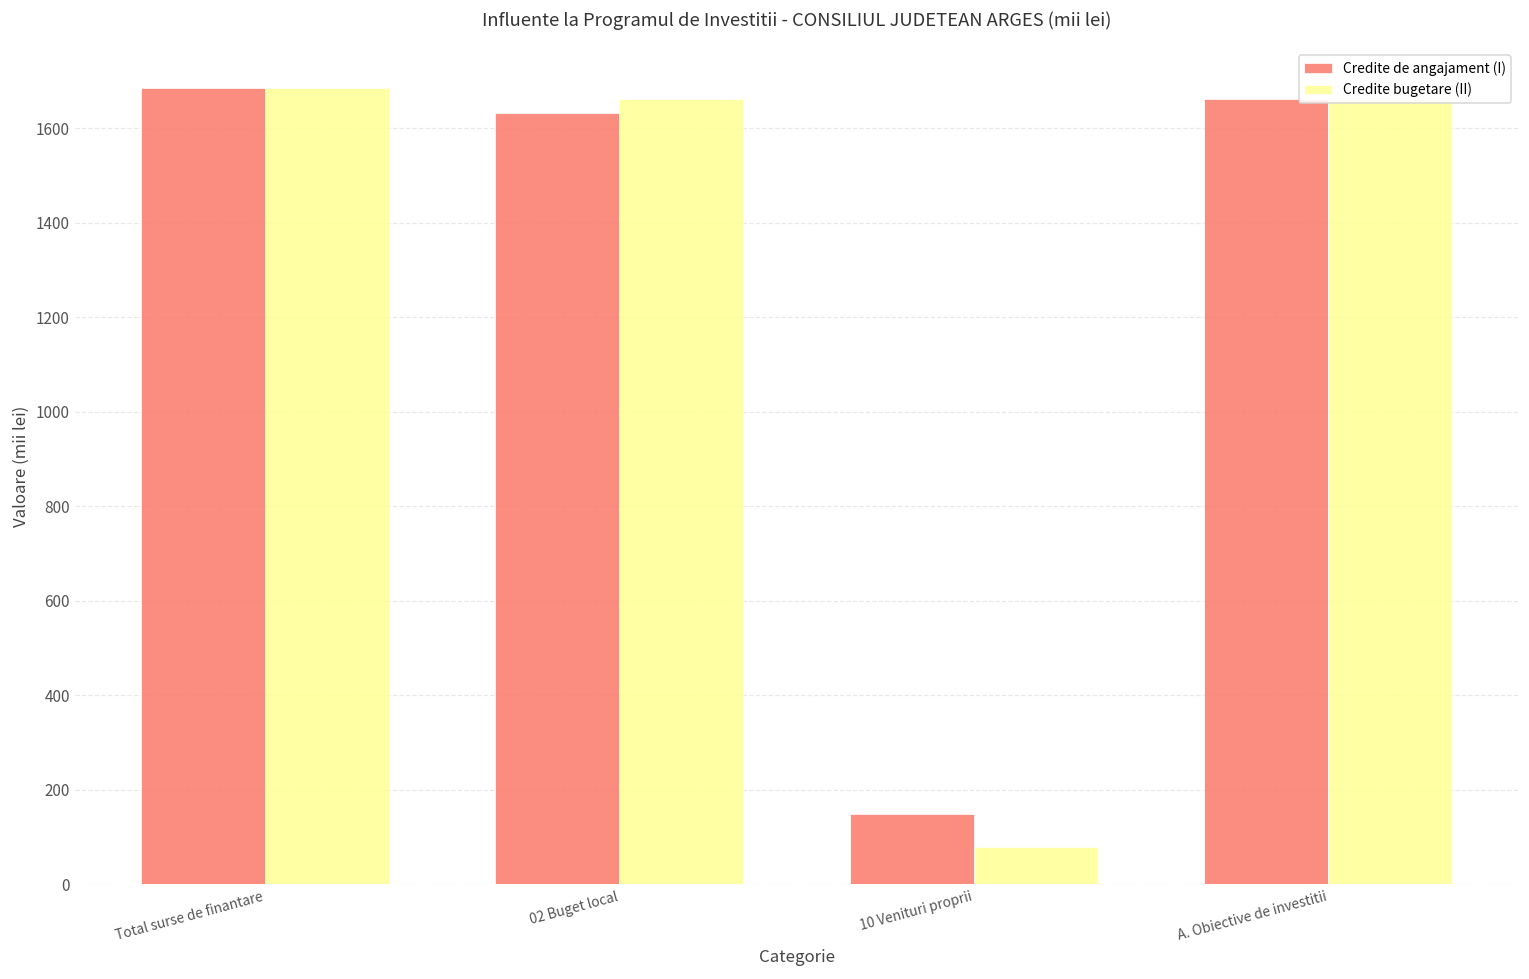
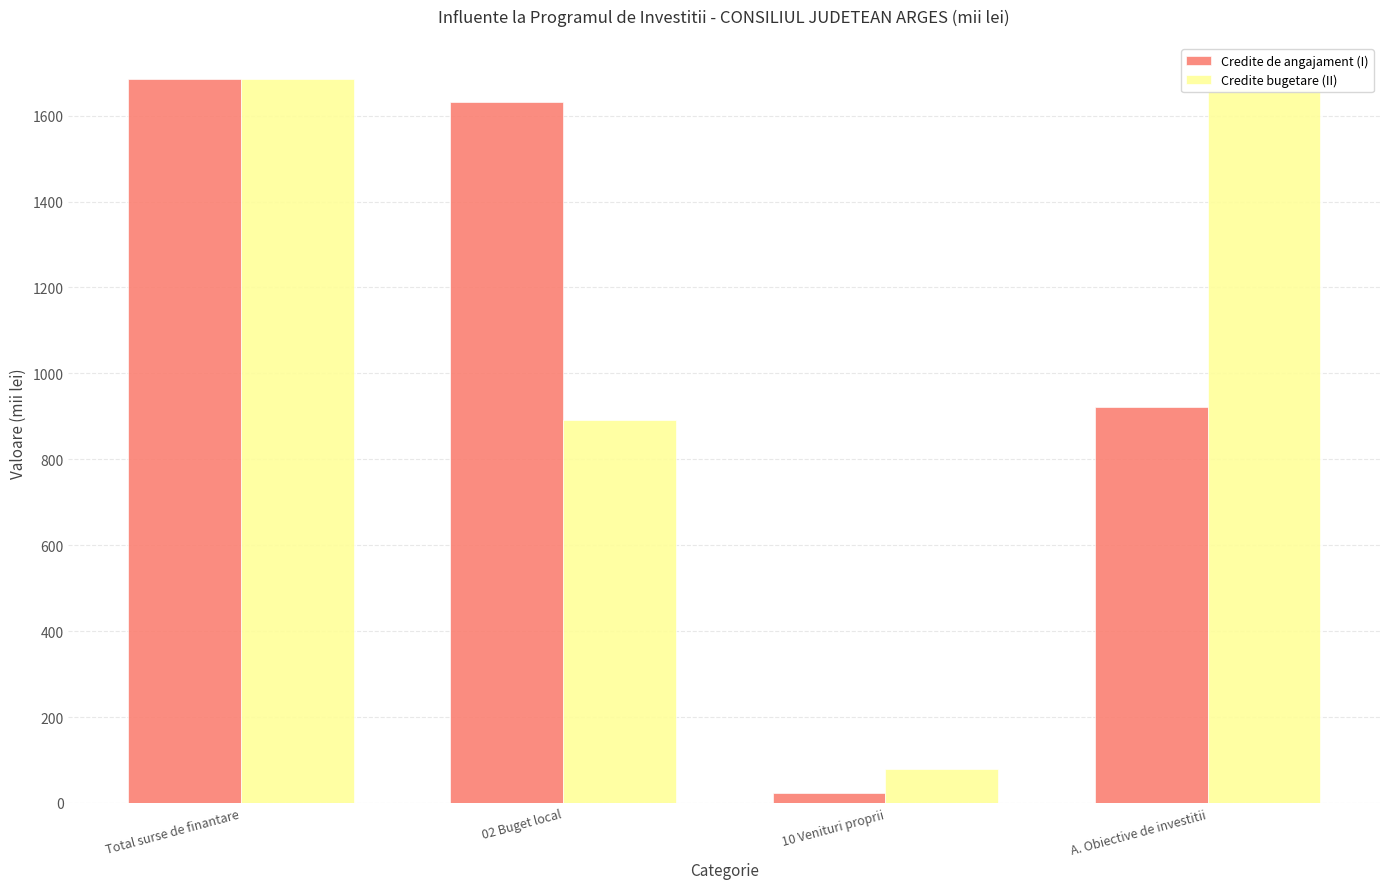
  {
    "Credite de angajament (I)": {
      "Total surse de finantare": 1680,
      "02 Buget local": 1630,
-     "10 Venituri proprii": 150,
-     "A. Obiective de investitii": 1660
+     "10 Venituri proprii": 20,
+     "A. Obiective de investitii": 920
    },
    "Credite bugetare (II)": {
      "Total surse de finantare": 1680,
-     "02 Buget local": 1660,
+     "02 Buget local": 890,
      "10 Venituri proprii": 80
    }
  }
